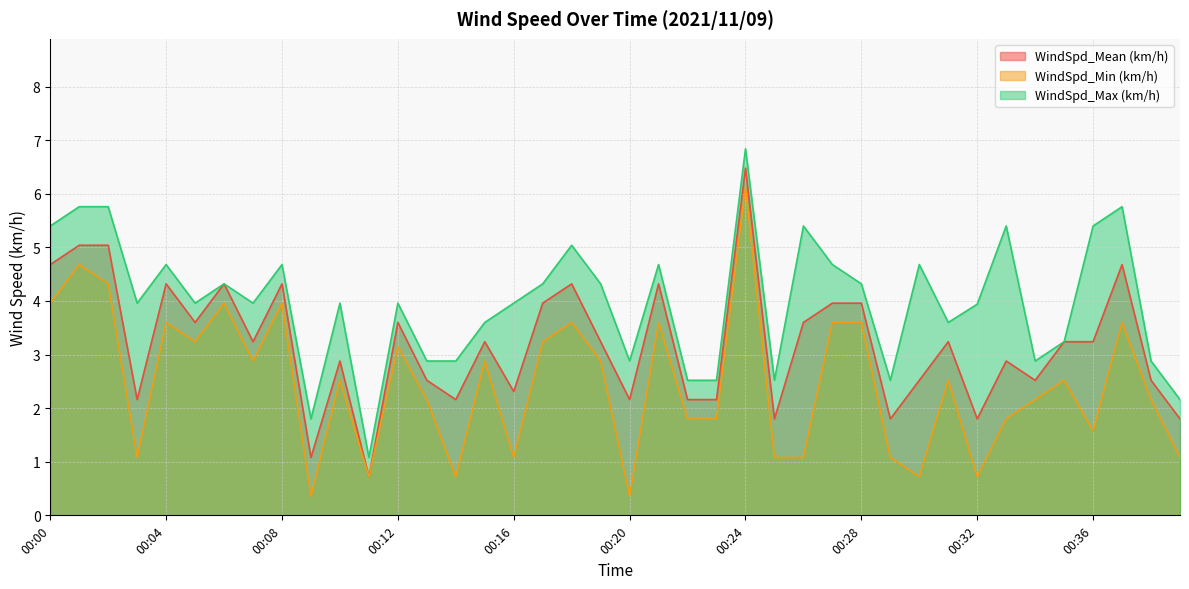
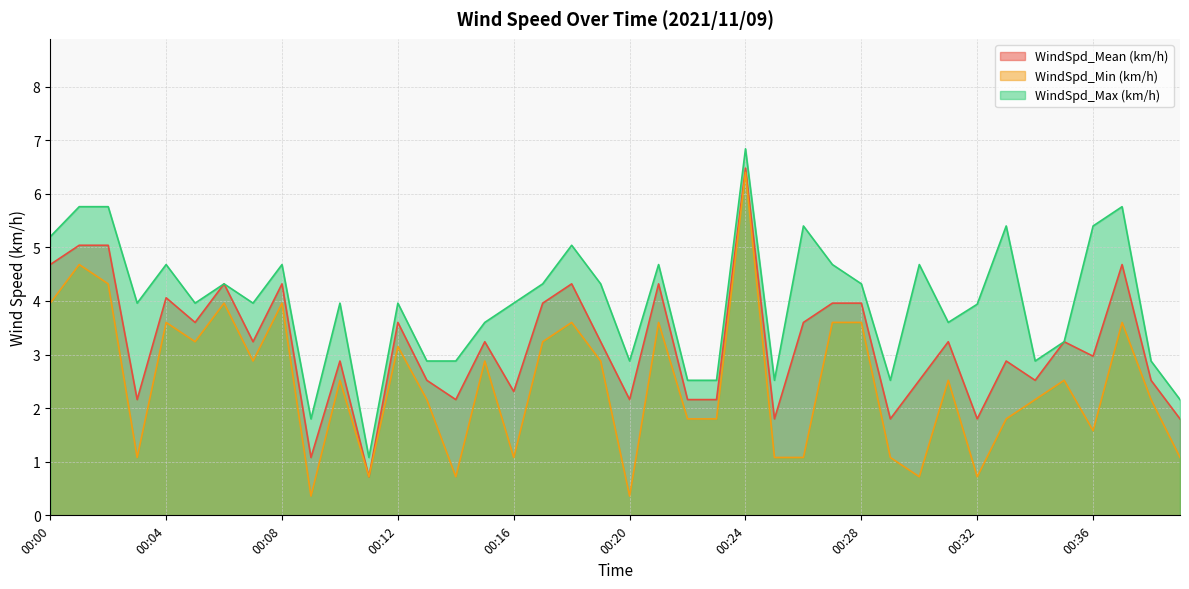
  {
    "WindSpd_Mean (km/h)": {
      "00:00": 4.7,
-     "00:04": 4.3,
+     "00:04": 4.1,
      "00:08": 4.3,
      "00:12": 3.6,
      "00:16": 2.3,
      "00:20": 2.2,
      "00:24": 6.5,
      "00:28": 4.0,
      "00:32": 1.8,
-     "00:36": 3.2
+     "00:36": 3.0
    },
    "WindSpd_Min (km/h)": {
      "00:00": 4.0,
      "00:04": 3.6,
      "00:08": 4.0,
      "00:12": 3.2,
      "00:16": 1.1,
      "00:20": 0.4,
-     "00:24": 6.1,
+     "00:24": 6.4,
      "00:28": 3.6,
      "00:32": 0.7,
      "00:36": 1.6
    },
    "WindSpd_Max (km/h)": {
-     "00:00": 5.4,
+     "00:00": 5.2,
      "00:04": 4.7,
      "00:08": 4.7,
      "00:12": 4.0,
      "00:16": 4.0,
      "00:20": 2.9,
      "00:24": 6.8,
      "00:28": 4.3,
      "00:32": 3.9,
      "00:36": 5.4
    }
  }
